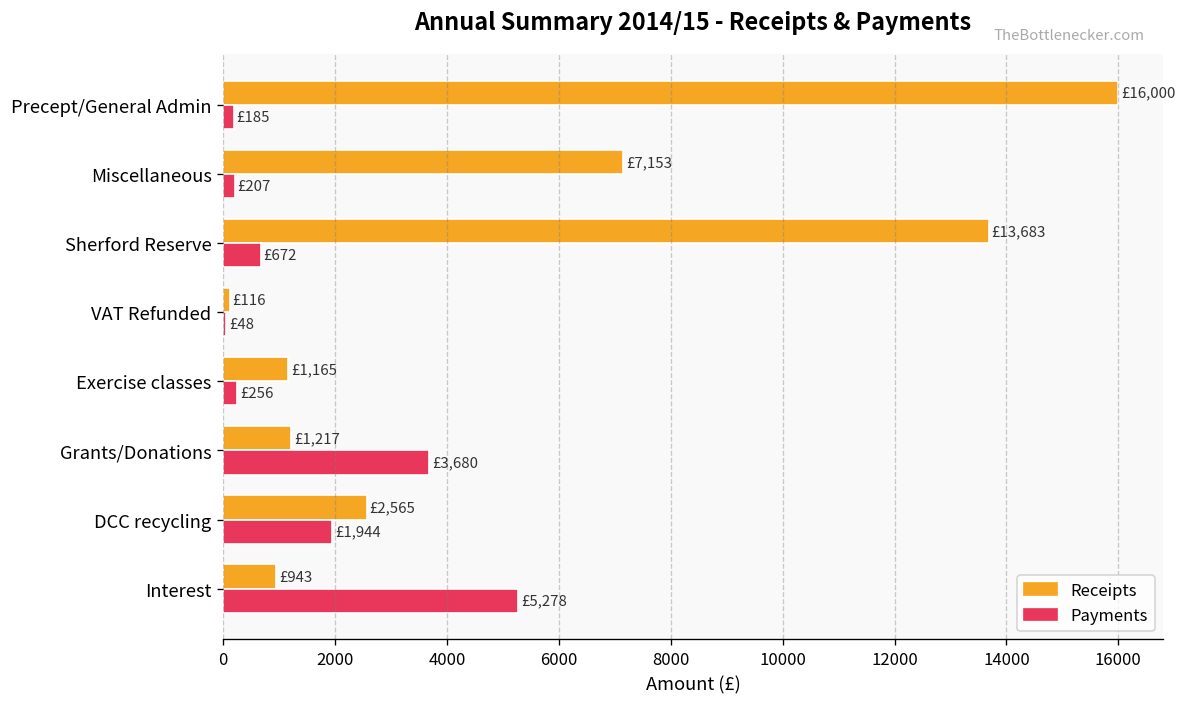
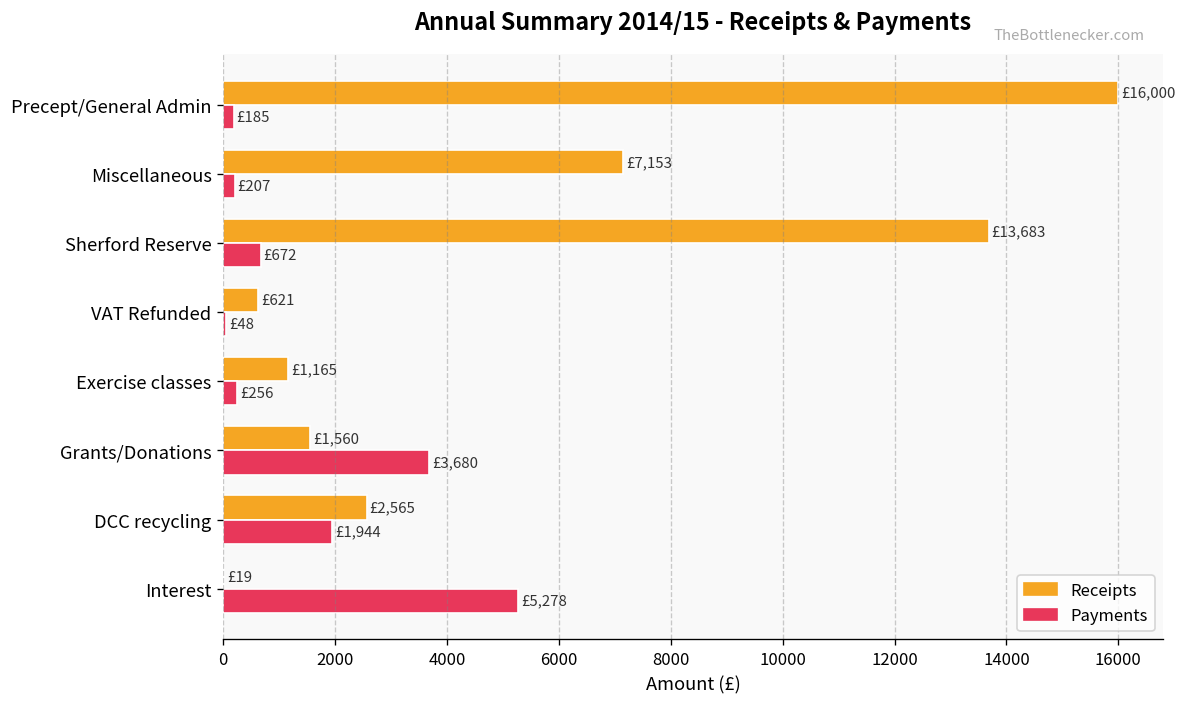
  {
    "Receipts": {
      "Precept/General Admin": "£16,000",
      "Miscellaneous": "£7,153",
      "Sherford Reserve": "£13,683",
-     "VAT Refunded": "£116",
+     "VAT Refunded": "£621",
      "Exercise classes": "£1,165",
-     "Grants/Donations": "£1,217",
+     "Grants/Donations": "£1,560",
      "DCC recycling": "£2,565",
-     "Interest": "£943"
+     "Interest": "£19"
    },
    "Payments": {
      "Precept/General Admin": "£185",
      "Miscellaneous": "£207",
      "Sherford Reserve": "£672",
      "VAT Refunded": "£48",
      "Exercise classes": "£256",
      "Grants/Donations": "£3,680",
      "DCC recycling": "£1,944",
      "Interest": "£5,278"
    }
  }
